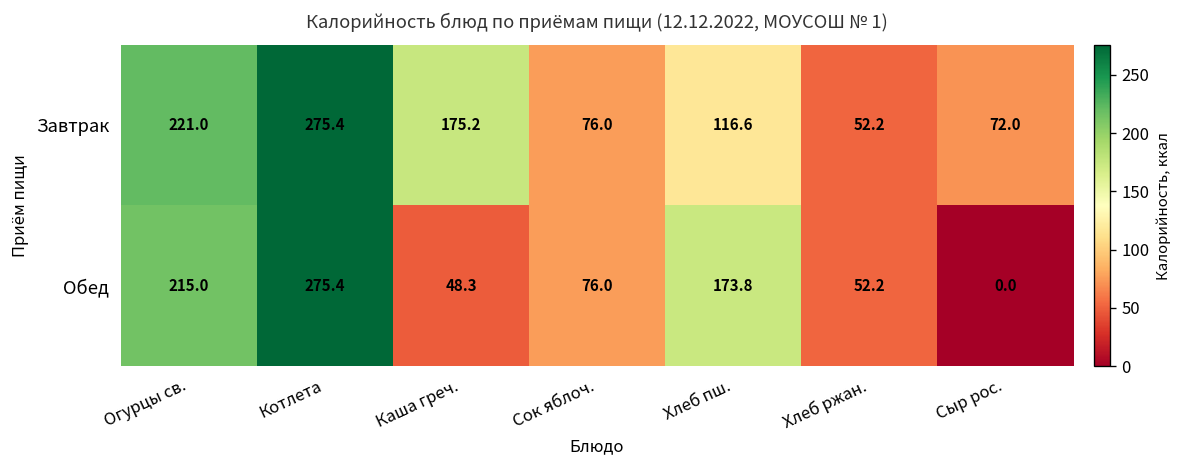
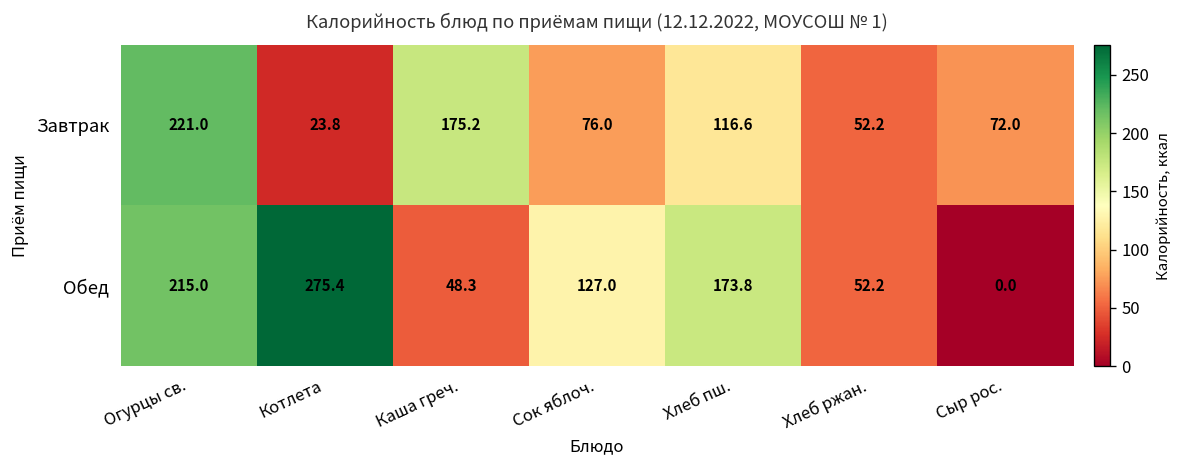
  {
    "Завтрак": {
      "Огурцы св.": 221.0,
-     "Котлета": 275.4,
+     "Котлета": 23.8,
      "Каша греч.": 175.2,
      "Сок яблоч.": 76.0,
      "Хлеб пш.": 116.6,
      "Хлеб ржан.": 52.2,
      "Сыр рос.": 72.0
    },
    "Обед": {
      "Огурцы св.": 215.0,
      "Котлета": 275.4,
      "Каша греч.": 48.3,
-     "Сок яблоч.": 76.0,
+     "Сок яблоч.": 127.0,
      "Хлеб пш.": 173.8,
      "Хлеб ржан.": 52.2,
      "Сыр рос.": 0.0
    }
  }
